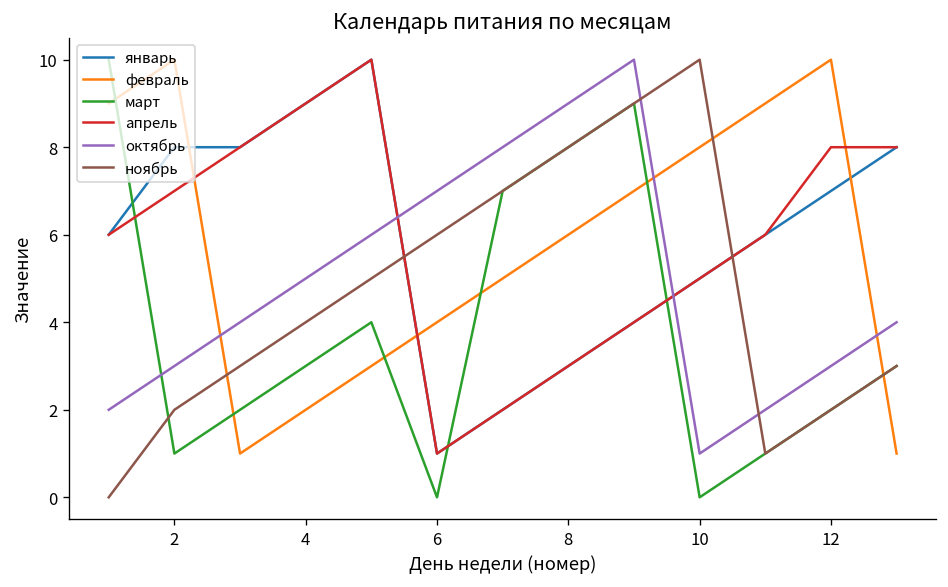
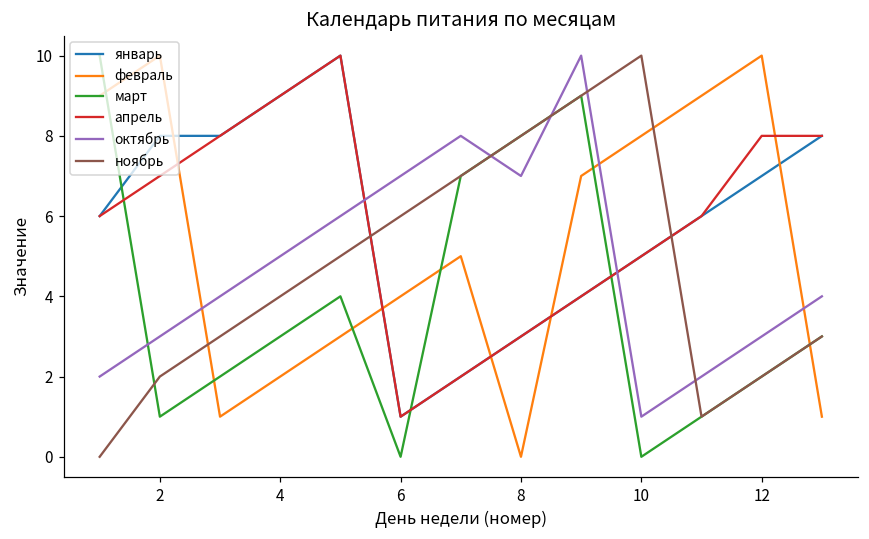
  {
    "январь": {
      "12": 7
    },
    "февраль": {
      "4": 2,
      "6": 4,
-     "8": 6,
+     "8": 0,
      "10": 8,
      "12": 10
    },
    "март": {
      "2": 1,
      "4": 3,
      "6": 0,
      "10": 0
    },
    "апрель": {
      "2": 7,
      "12": 8
    },
    "октябрь": {
      "2": 3,
      "4": 5,
      "6": 7,
-     "8": 9,
+     "8": 7,
      "10": 1,
      "12": 3
    },
    "ноябрь": {
      "2": 2,
      "4": 4,
      "6": 6,
      "10": 10
    }
  }
